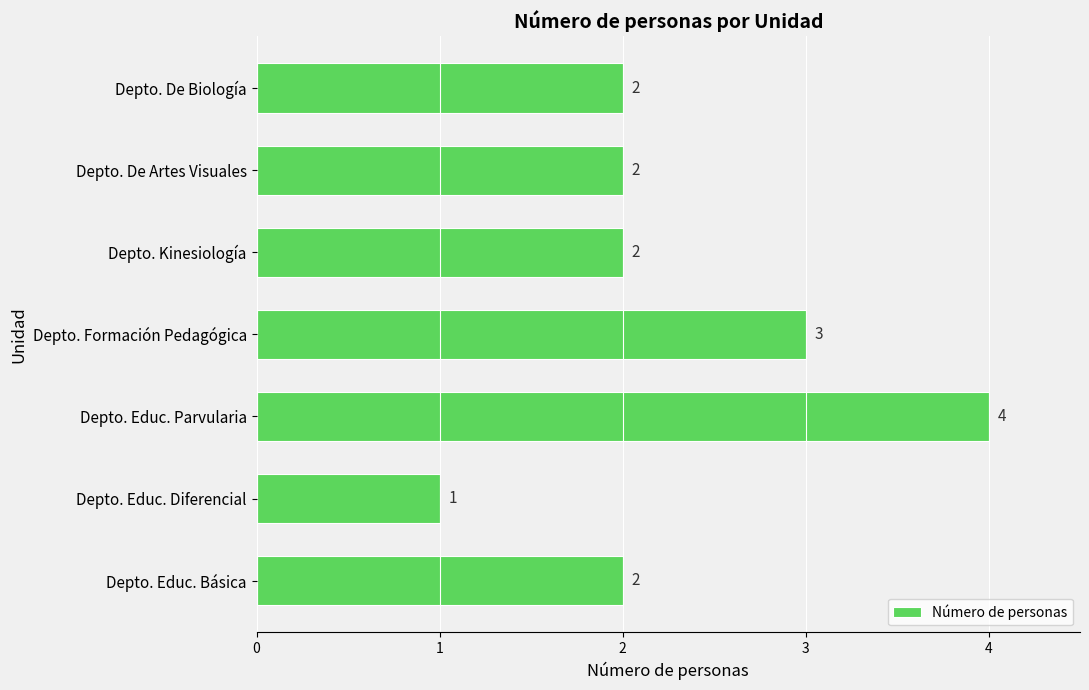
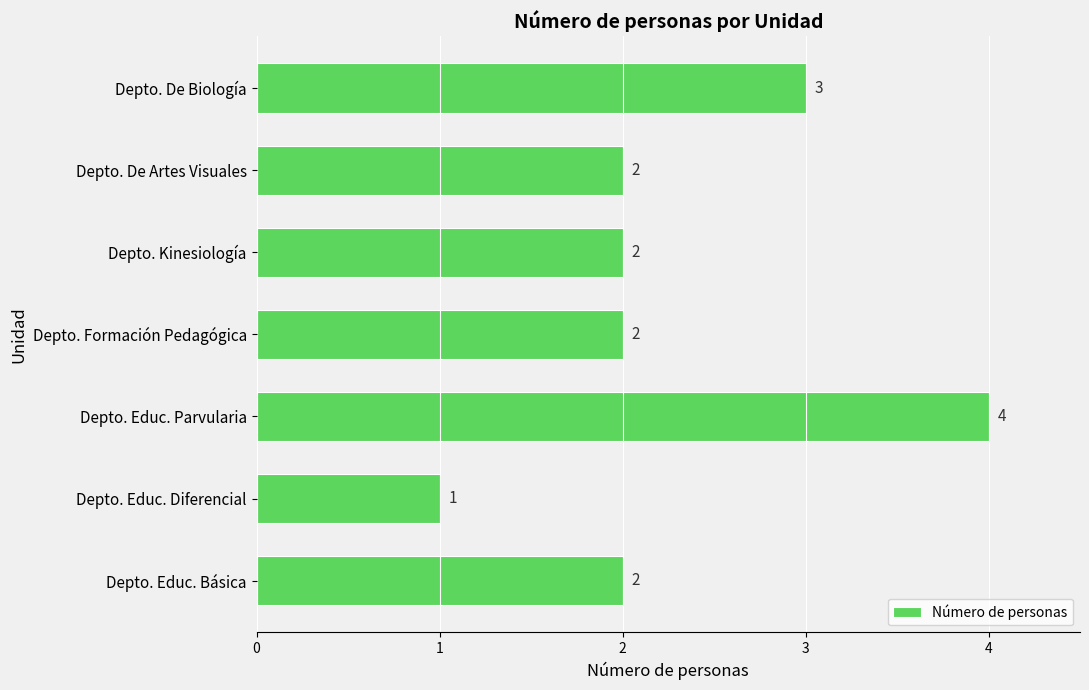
  {
-   "Depto. De Biología": 2,
+   "Depto. De Biología": 3,
    "Depto. De Artes Visuales": 2,
    "Depto. Kinesiología": 2,
-   "Depto. Formación Pedagógica": 3,
+   "Depto. Formación Pedagógica": 2,
    "Depto. Educ. Parvularia": 4,
    "Depto. Educ. Diferencial": 1,
    "Depto. Educ. Básica": 2
  }
